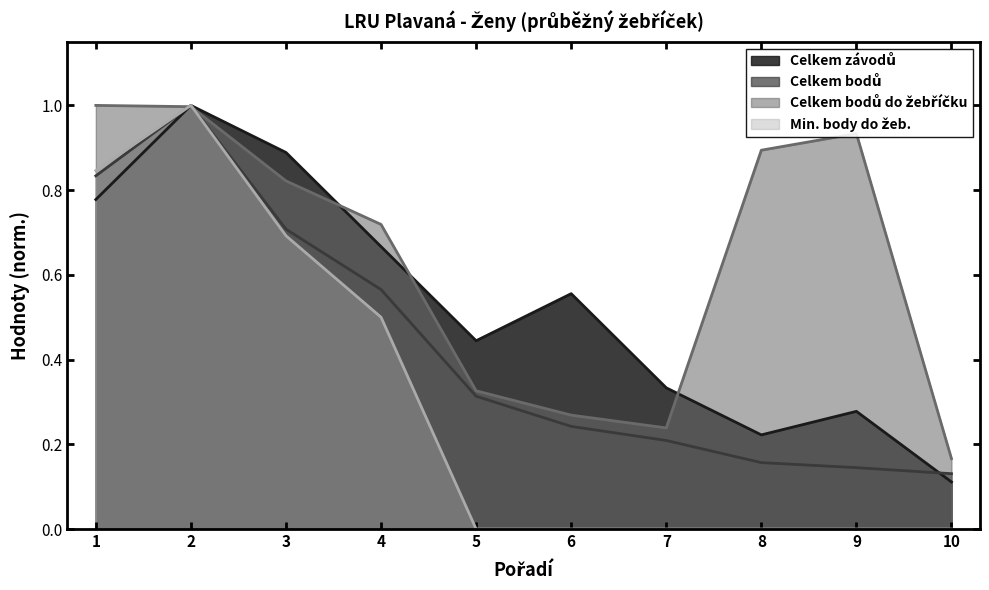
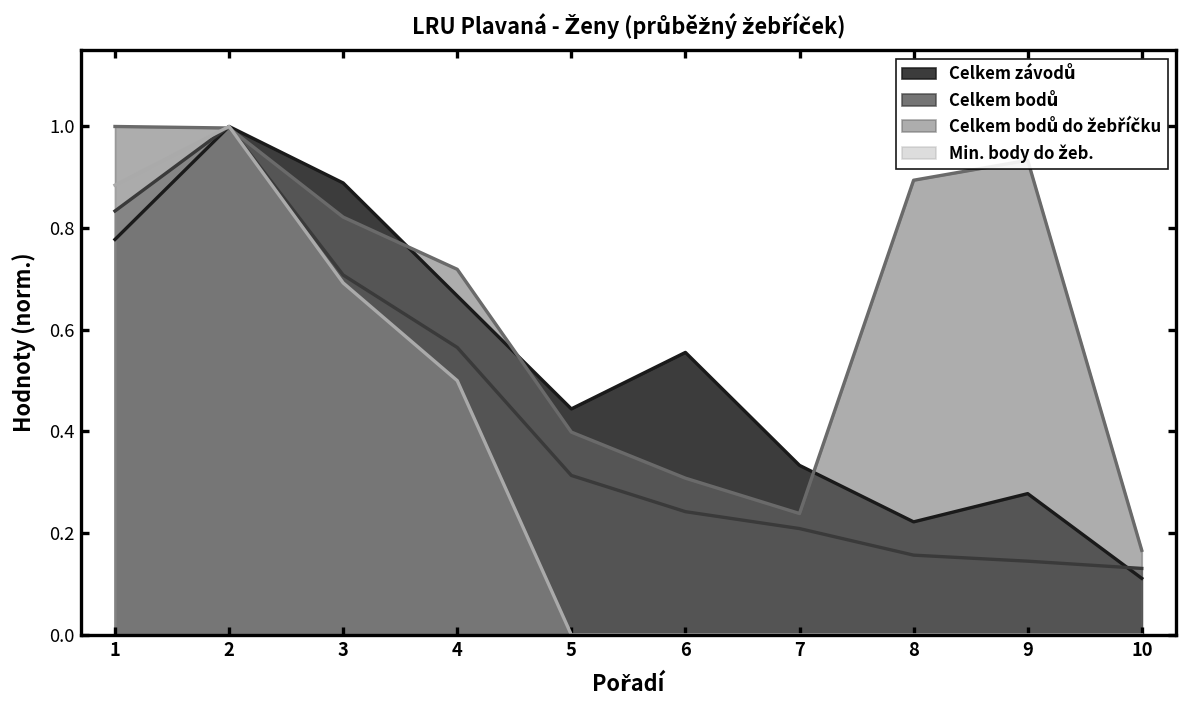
  {
    "Celkem bodů do žebříčku": {
      "1": 1.00,
      "3": 0.82,
      "4": 0.72,
-     "5": 0.33,
-     "6": 0.27,
+     "5": 0.40,
+     "6": 0.31,
      "7": 0.24,
      "8": 0.89,
      "10": 0.17
    },
    "Min. body do žeb.": {
-     "1": 0.85,
+     "1": 0.88,
      "3": 0.69,
      "4": 0.50,
      "5": 0.00,
      "6": 0.00,
      "7": 0.00,
      "8": 0.00,
      "9": 0.00,
      "10": 0.00
    }
  }
